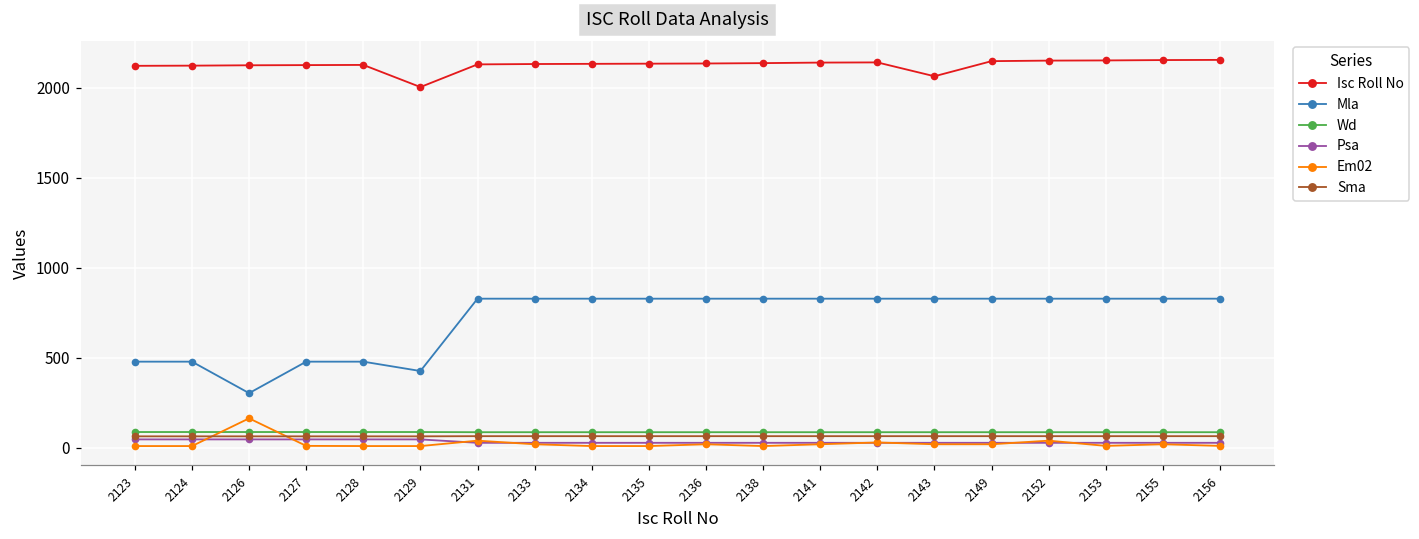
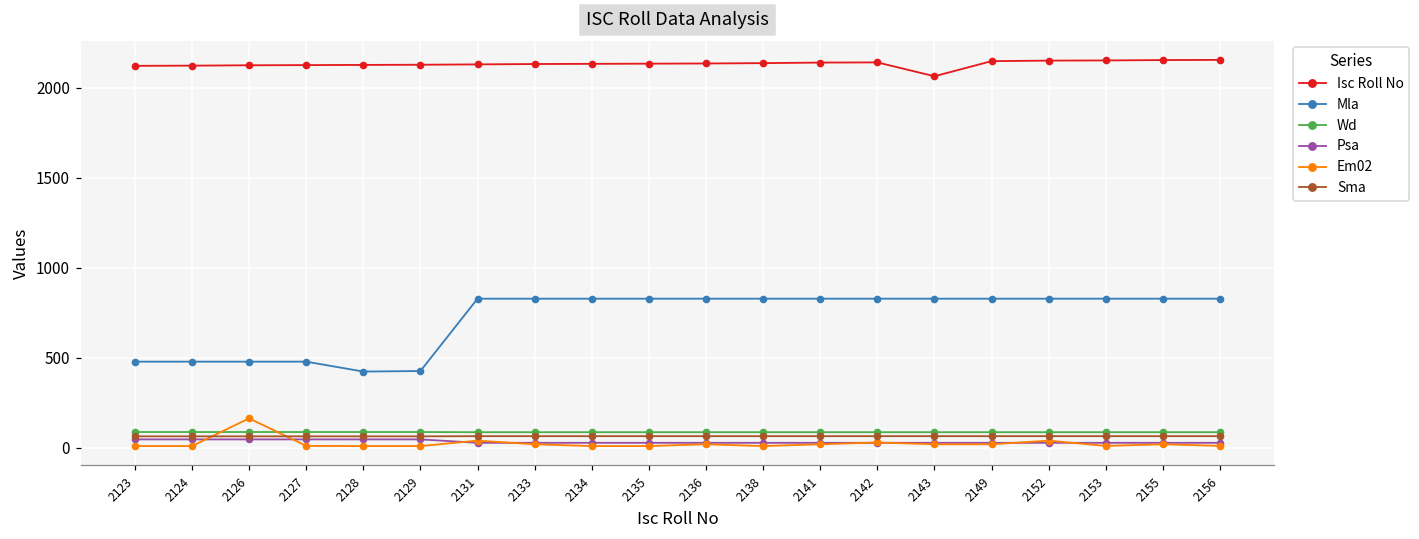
  {
    "Isc Roll No": {
      "2123": 2120,
      "2124": 2120,
      "2126": 2130,
      "2127": 2130,
      "2128": 2130,
-     "2129": 2010,
+     "2129": 2130,
      "2131": 2130,
      "2133": 2130,
      "2134": 2130,
      "2135": 2140,
      "2136": 2140,
      "2138": 2140,
      "2141": 2140,
      "2142": 2140,
      "2143": 2070,
      "2149": 2150,
      "2152": 2150,
      "2153": 2150,
      "2155": 2160,
      "2156": 2160
    },
    "Mla": {
      "2123": 480,
      "2124": 480,
-     "2126": 300,
+     "2126": 480,
      "2127": 480,
-     "2128": 480,
+     "2128": 420,
      "2129": 430,
      "2131": 830,
      "2133": 830,
      "2134": 830,
      "2135": 830,
      "2136": 830,
      "2138": 830,
      "2141": 830,
      "2142": 830,
      "2143": 830,
      "2149": 830,
      "2152": 830,
      "2153": 830,
      "2155": 830,
      "2156": 830
    },
    "Wd": {
      "2123": 90,
      "2124": 90,
      "2126": 90,
      "2127": 90,
      "2128": 90,
      "2129": 90,
      "2131": 90,
      "2133": 90,
      "2134": 90,
      "2135": 90,
      "2136": 90,
      "2138": 90,
      "2141": 90,
      "2142": 90,
      "2143": 90,
      "2149": 90,
      "2152": 90,
      "2153": 90,
      "2155": 90,
      "2156": 90
    },
    "Psa": {
      "2123": 50,
      "2124": 50,
      "2126": 50,
      "2127": 50,
      "2128": 50,
      "2129": 50,
      "2134": 30,
      "2135": 30,
      "2138": 30,
      "2153": 30,
      "2156": 30
    },
    "Em02": {
      "2123": 10,
      "2124": 10,
      "2126": 160,
      "2127": 10,
      "2128": 10,
      "2129": 10,
      "2134": 10,
      "2135": 10,
      "2138": 10,
      "2153": 10,
      "2156": 10
    },
    "Sma": {
      "2123": 60,
      "2124": 60,
      "2126": 60,
      "2127": 60,
      "2128": 60,
      "2129": 60,
      "2131": 70,
      "2133": 70,
      "2134": 70,
      "2135": 70,
      "2136": 70,
      "2138": 70,
      "2141": 70,
      "2142": 70,
      "2143": 70,
      "2149": 70,
      "2152": 70,
      "2153": 70,
      "2155": 70,
      "2156": 70
    }
  }
